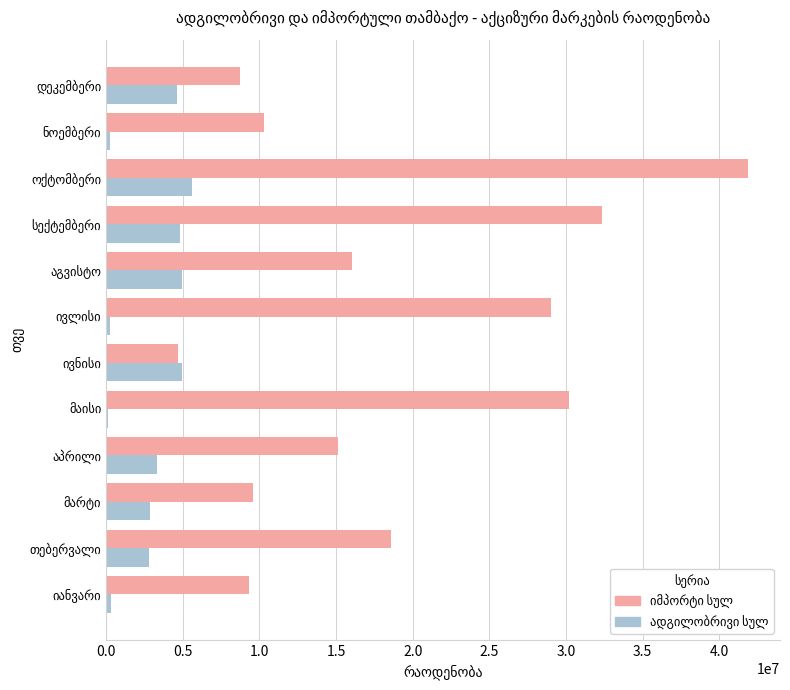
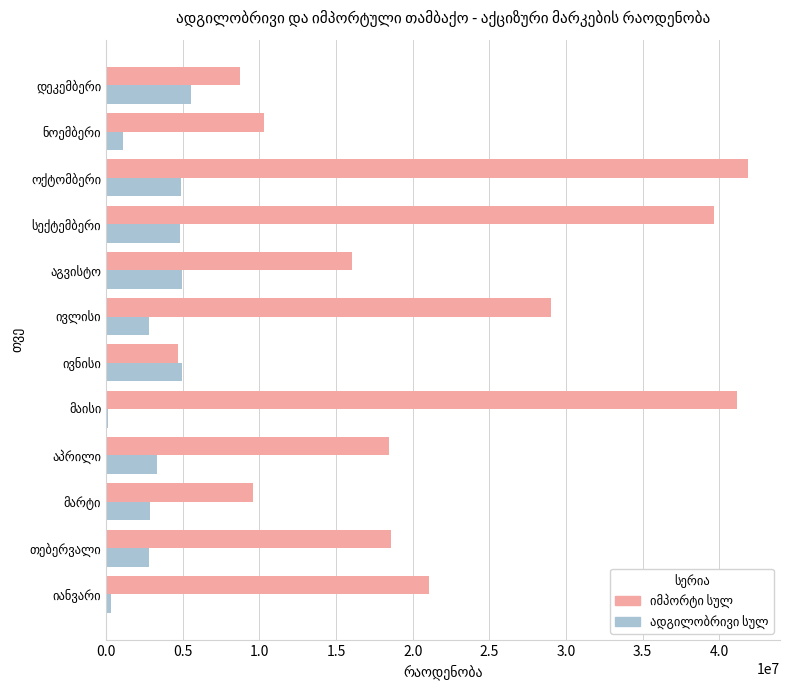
  {
    "იმპორტი სულ": {
      "დეკემბერი": 8800000,
      "ნოემბერი": 10300000,
      "ოქტომბერი": 41900000,
-     "სექტემბერი": 32400000,
+     "სექტემბერი": 39700000,
      "აგვისტო": 16000000,
      "ივლისი": 29000000,
      "ივნისი": 4700000,
-     "მაისი": 30200000,
-     "აპრილი": 15100000,
+     "მაისი": 41200000,
+     "აპრილი": 18400000,
      "მარტი": 9600000,
      "თებერვალი": 18600000,
-     "იანვარი": 9300000
+     "იანვარი": 21000000
    },
    "ადგილობრივი სულ": {
-     "დეკემბერი": 4600000,
-     "ნოემბერი": 200000,
-     "ოქტომბერი": 5600000,
+     "დეკემბერი": 5600000,
+     "ნოემბერი": 1100000,
+     "ოქტომბერი": 4900000,
      "სექტემბერი": 4800000,
      "აგვისტო": 4900000,
-     "ივლისი": 200000,
+     "ივლისი": 2800000,
      "ივნისი": 5000000,
      "აპრილი": 3300000,
      "მარტი": 2800000,
      "თებერვალი": 2800000,
      "იანვარი": 300000
    }
  }
